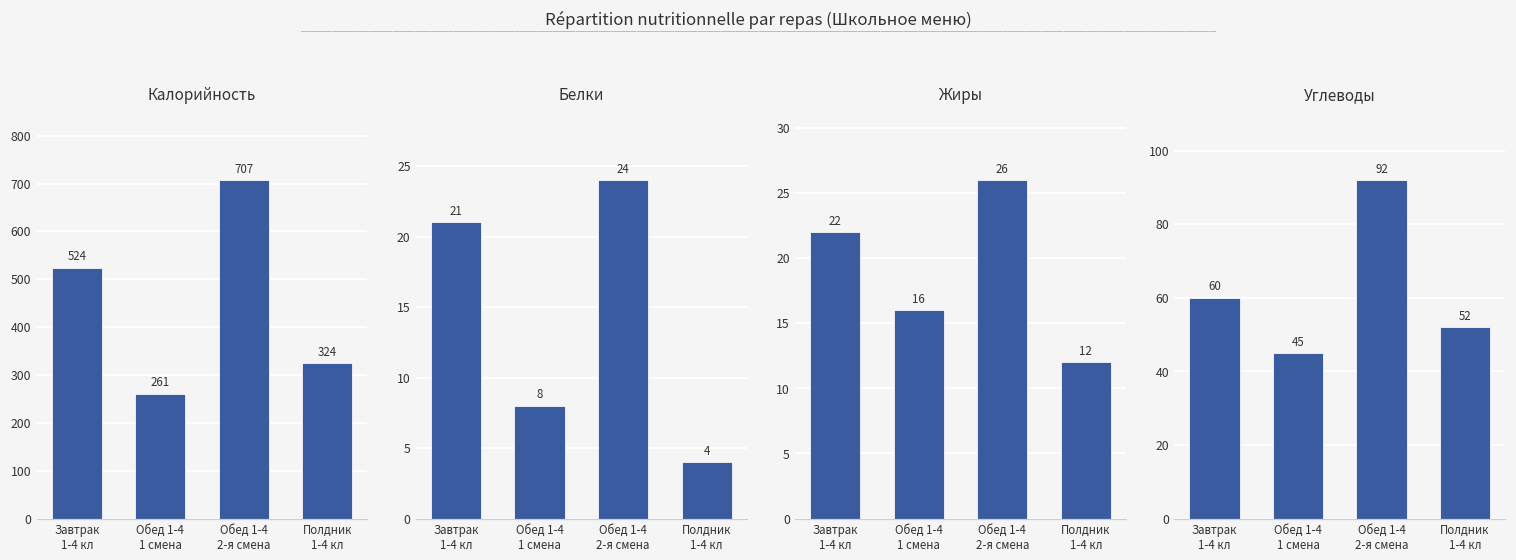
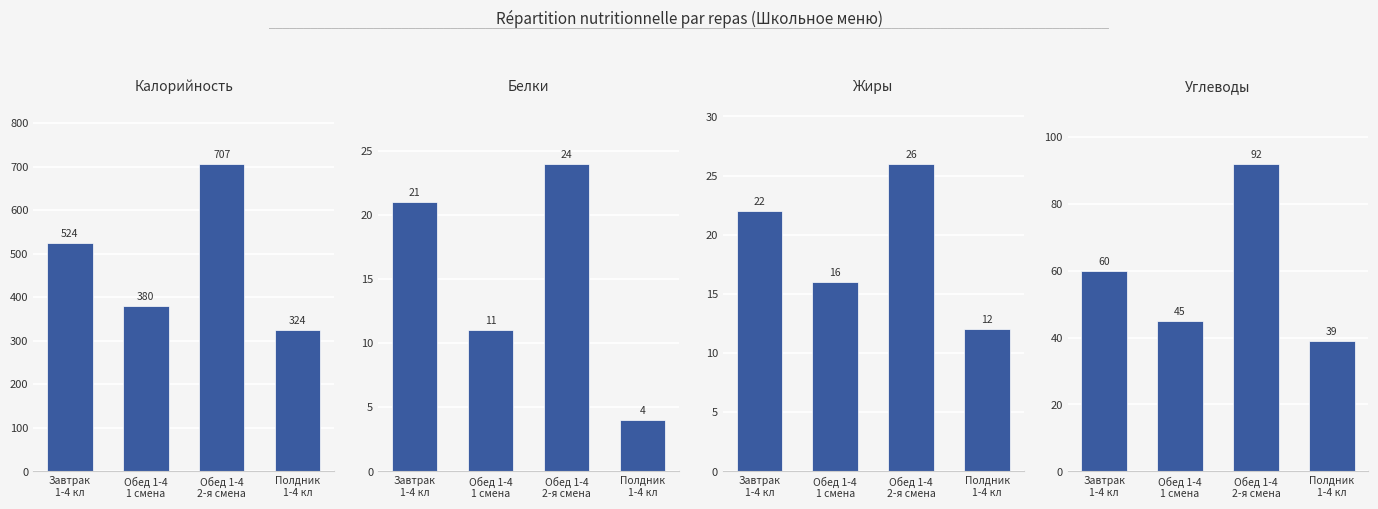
  {
    "Калорийность": {
      "Завтрак 1-4 кл": 524,
-     "Обед 1-4 1 смена": 261,
+     "Обед 1-4 1 смена": 380,
      "Обед 1-4 2-я смена": 707,
      "Полдник 1-4 кл": 324
    },
    "Белки": {
      "Завтрак 1-4 кл": 21,
-     "Обед 1-4 1 смена": 8,
+     "Обед 1-4 1 смена": 11,
      "Обед 1-4 2-я смена": 24,
      "Полдник 1-4 кл": 4
    },
    "Жиры": {
      "Завтрак 1-4 кл": 22,
      "Обед 1-4 1 смена": 16,
      "Обед 1-4 2-я смена": 26,
      "Полдник 1-4 кл": 12
    },
    "Углеводы": {
      "Завтрак 1-4 кл": 60,
      "Обед 1-4 1 смена": 45,
      "Обед 1-4 2-я смена": 92,
-     "Полдник 1-4 кл": 52
+     "Полдник 1-4 кл": 39
    }
  }
